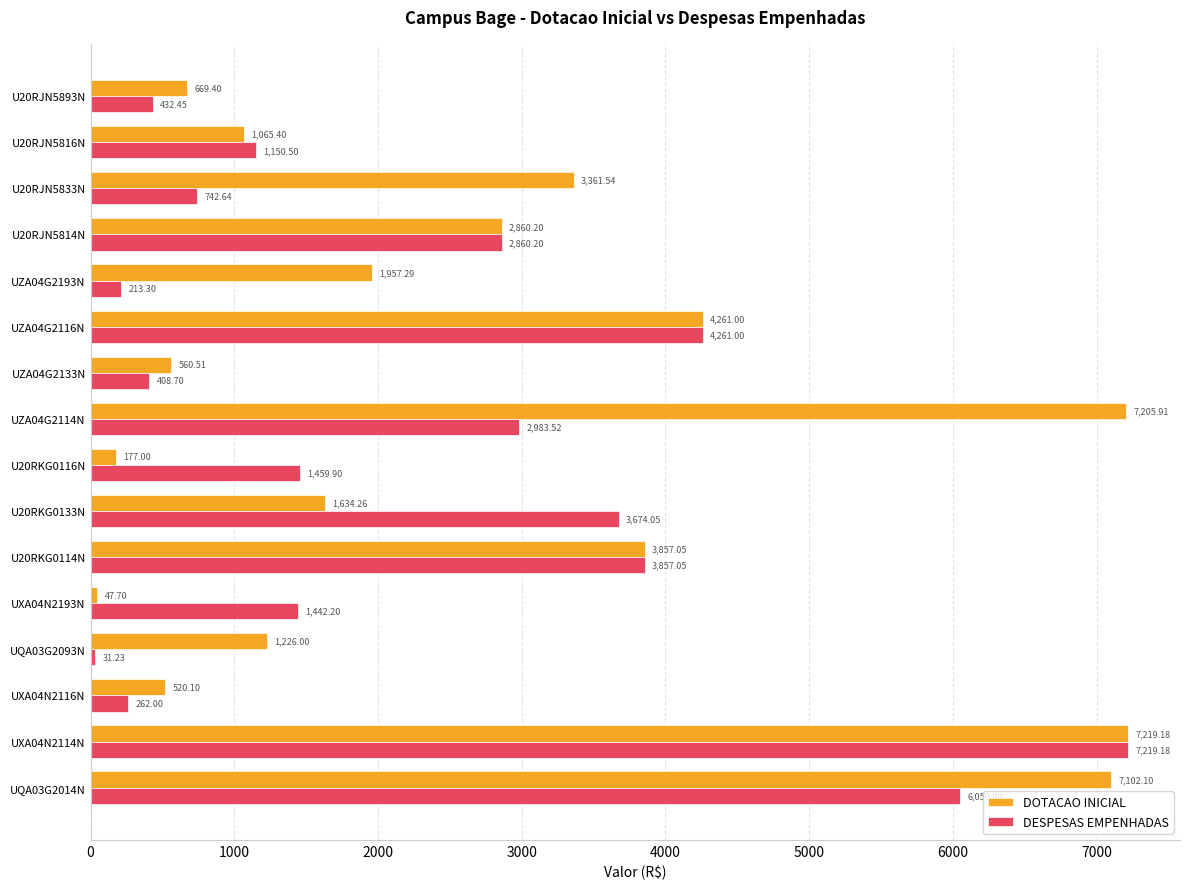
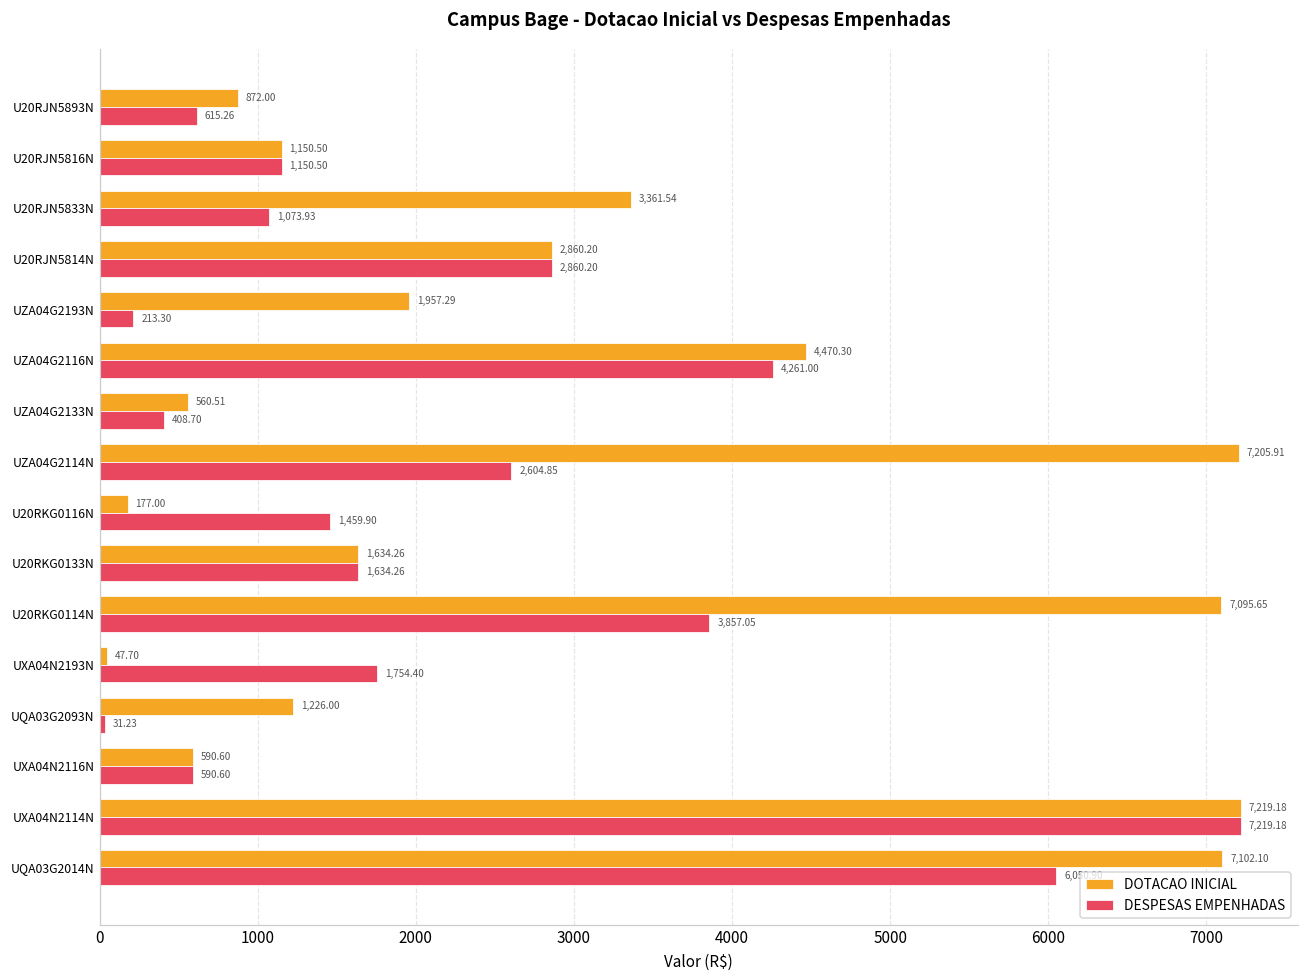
  {
    "DOTACAO INICIAL": {
-     "U20RJN5893N": "669.40",
-     "U20RJN5816N": "1,065.40",
+     "U20RJN5893N": "872.00",
+     "U20RJN5816N": "1,150.50",
      "U20RJN5833N": "3,361.54",
      "U20RJN5814N": "2,860.20",
      "UZA04G2193N": "1,957.29",
-     "UZA04G2116N": "4,261.00",
+     "UZA04G2116N": "4,470.30",
      "UZA04G2133N": "560.51",
      "UZA04G2114N": "7,205.91",
      "U20RKG0116N": "177.00",
      "U20RKG0133N": "1,634.26",
-     "U20RKG0114N": "3,857.05",
+     "U20RKG0114N": "7,095.65",
      "UXA04N2193N": "47.70",
      "UQA03G2093N": "1,226.00",
-     "UXA04N2116N": "520.10",
+     "UXA04N2116N": "590.60",
      "UXA04N2114N": "7,219.18",
      "UQA03G2014N": "7,102.10"
    },
    "DESPESAS EMPENHADAS": {
-     "U20RJN5893N": "432.45",
+     "U20RJN5893N": "615.26",
      "U20RJN5816N": "1,150.50",
-     "U20RJN5833N": "742.64",
+     "U20RJN5833N": "1,073.93",
      "U20RJN5814N": "2,860.20",
      "UZA04G2193N": "213.30",
      "UZA04G2116N": "4,261.00",
      "UZA04G2133N": "408.70",
-     "UZA04G2114N": "2,983.52",
+     "UZA04G2114N": "2,604.85",
      "U20RKG0116N": "1,459.90",
-     "U20RKG0133N": "3,674.05",
+     "U20RKG0133N": "1,634.26",
      "U20RKG0114N": "3,857.05",
-     "UXA04N2193N": "1,442.20",
+     "UXA04N2193N": "1,754.40",
      "UQA03G2093N": "31.23",
-     "UXA04N2116N": "262.00",
+     "UXA04N2116N": "590.60",
      "UXA04N2114N": "7,219.18"
    }
  }
